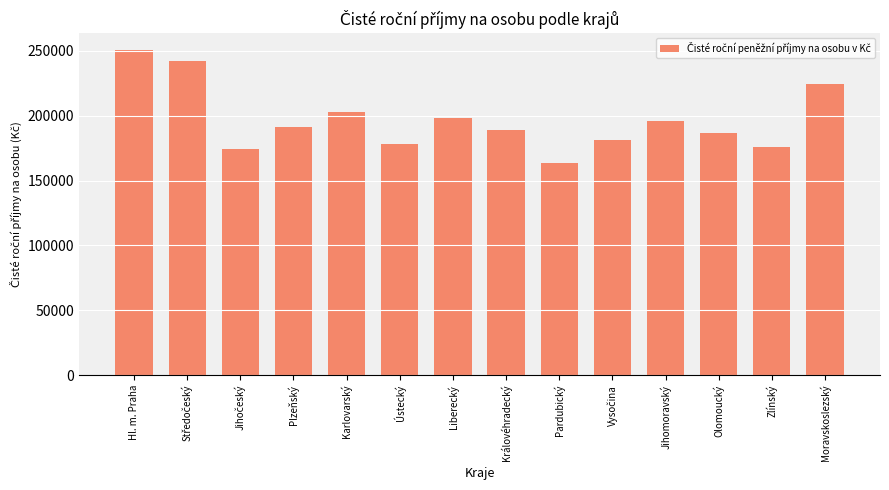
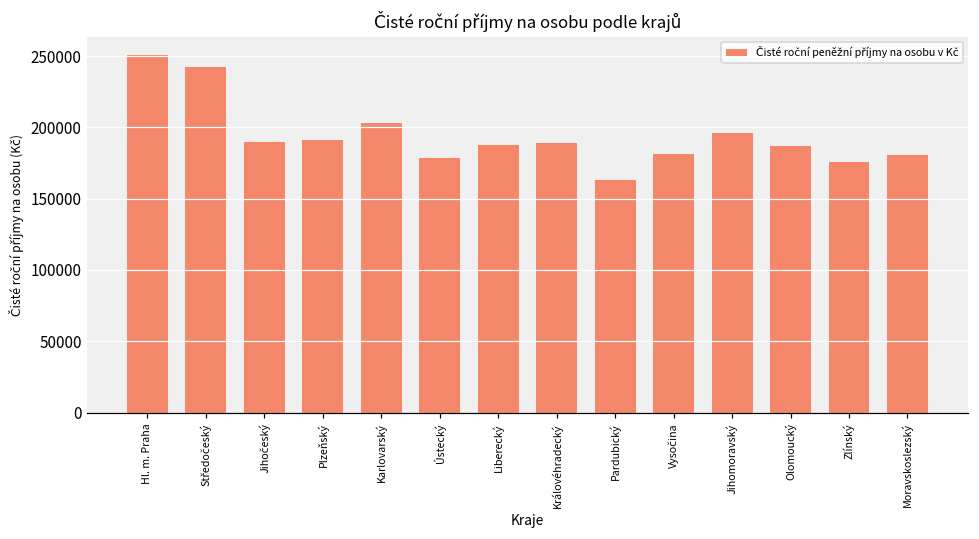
  {
    "Hl. m. Praha": 251000,
    "Středočeský": 242000,
-   "Jihočeský": 175000,
+   "Jihočeský": 190000,
    "Plzeňský": 191000,
    "Karlovarský": 203000,
    "Ústecký": 179000,
-   "Liberecký": 199000,
+   "Liberecký": 188000,
    "Královéhradecký": 189000,
    "Pardubický": 163000,
    "Vysočina": 181000,
    "Jihomoravský": 196000,
    "Olomoucký": 187000,
    "Zlínský": 176000,
-   "Moravskoslezský": 224000
+   "Moravskoslezský": 180000
  }
